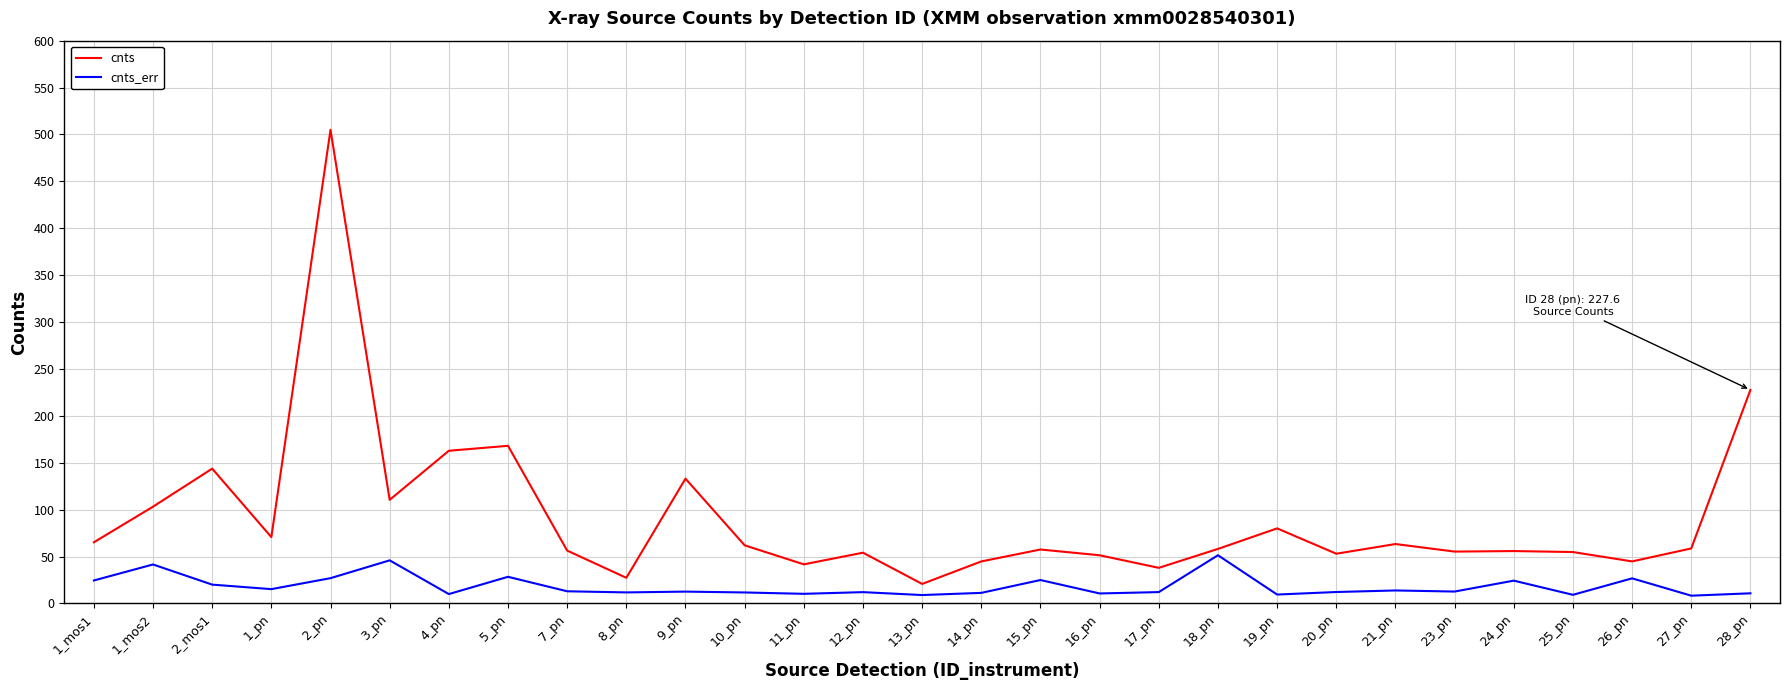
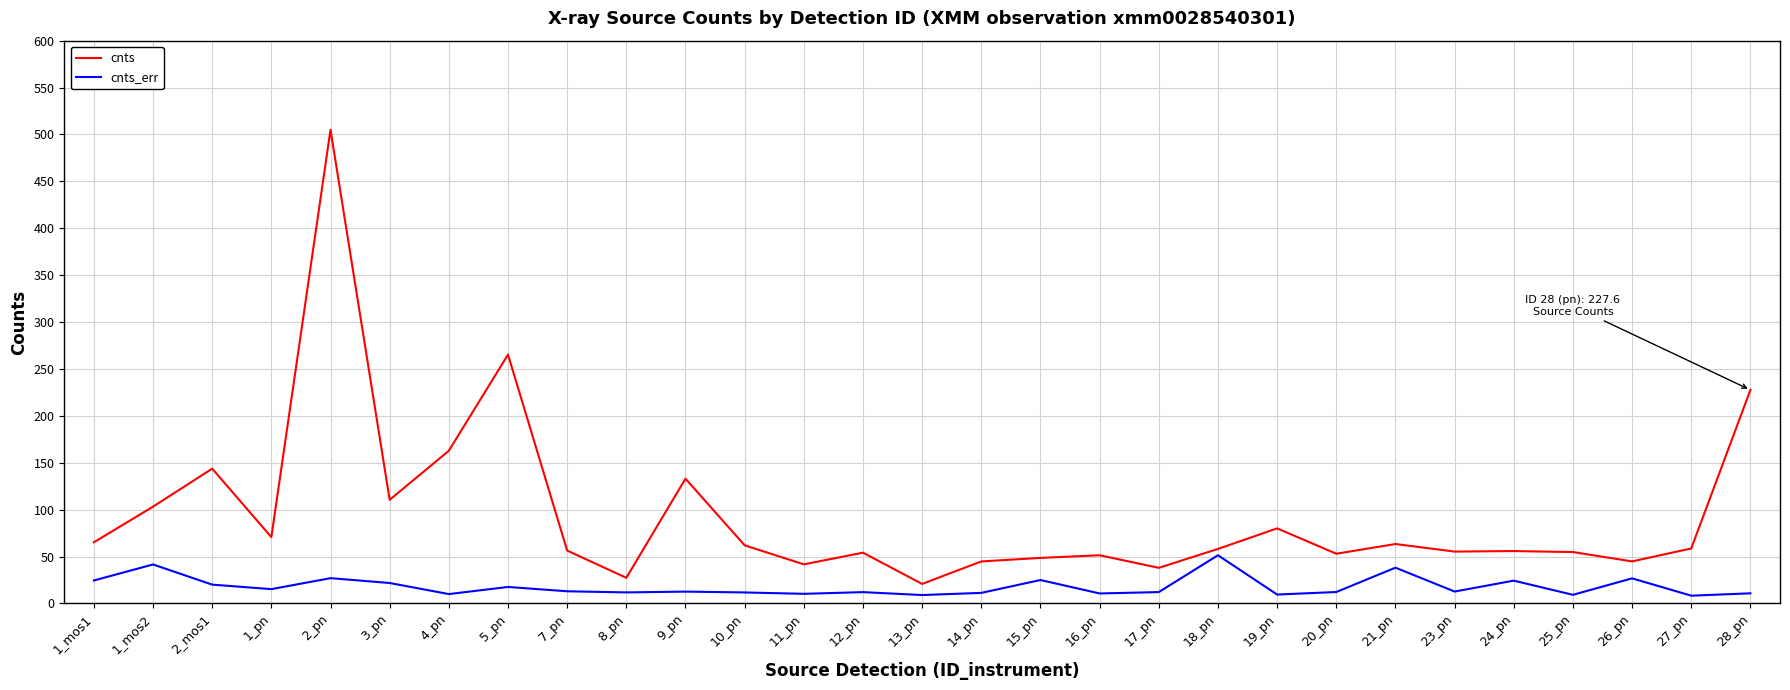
  {
    "cnts": {
      "1_mos1": 70,
      "1_mos2": 100,
      "2_mos1": 140,
      "1_pn": 70,
      "2_pn": 500,
      "3_pn": 110,
      "4_pn": 160,
-     "5_pn": 170,
+     "5_pn": 270,
      "7_pn": 60,
      "8_pn": 30,
      "9_pn": 130,
      "10_pn": 60,
      "11_pn": 40,
      "12_pn": 50,
      "13_pn": 20,
      "14_pn": 40,
-     "15_pn": 60,
+     "15_pn": 50,
      "16_pn": 50,
      "17_pn": 40,
      "18_pn": 60,
      "19_pn": 80,
      "20_pn": 50,
      "21_pn": 60,
      "23_pn": 60,
      "24_pn": 60,
      "25_pn": 50,
      "26_pn": 40,
      "27_pn": 60
    },
    "cnts_err": {
      "1_mos1": 20,
      "1_mos2": 40,
      "2_mos1": 20,
      "1_pn": 20,
      "2_pn": 30,
-     "3_pn": 50,
+     "3_pn": 20,
      "4_pn": 10,
-     "5_pn": 30,
+     "5_pn": 20,
      "7_pn": 10,
      "8_pn": 10,
      "9_pn": 10,
      "10_pn": 10,
      "11_pn": 10,
      "12_pn": 10,
      "13_pn": 10,
      "14_pn": 10,
      "15_pn": 20,
      "16_pn": 10,
      "17_pn": 10,
      "18_pn": 50,
      "19_pn": 10,
      "20_pn": 10,
-     "21_pn": 10,
+     "21_pn": 40,
      "23_pn": 10,
      "24_pn": 20,
      "25_pn": 10,
      "26_pn": 30,
      "27_pn": 10,
      "28_pn": 10
    }
  }
